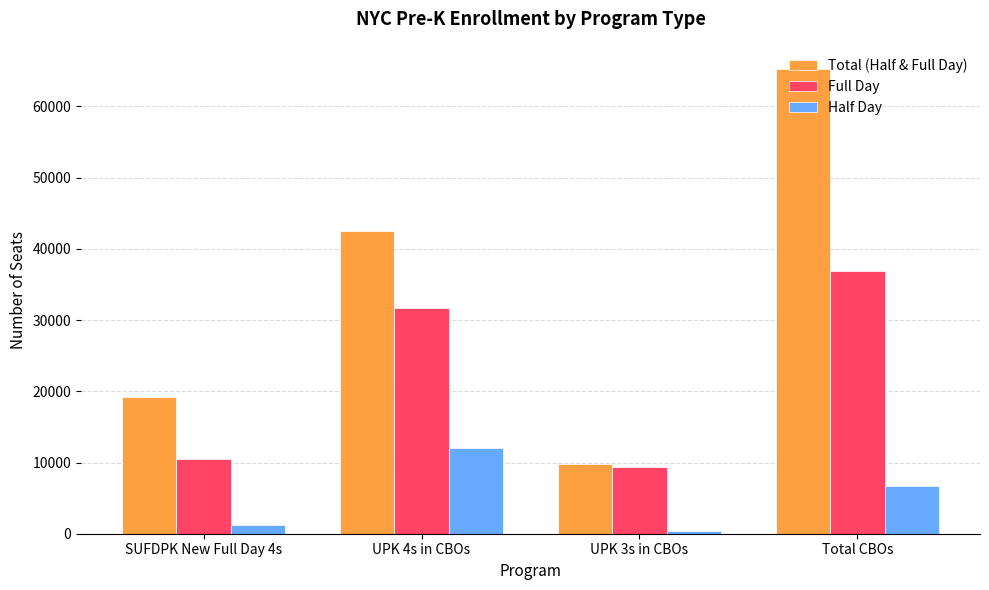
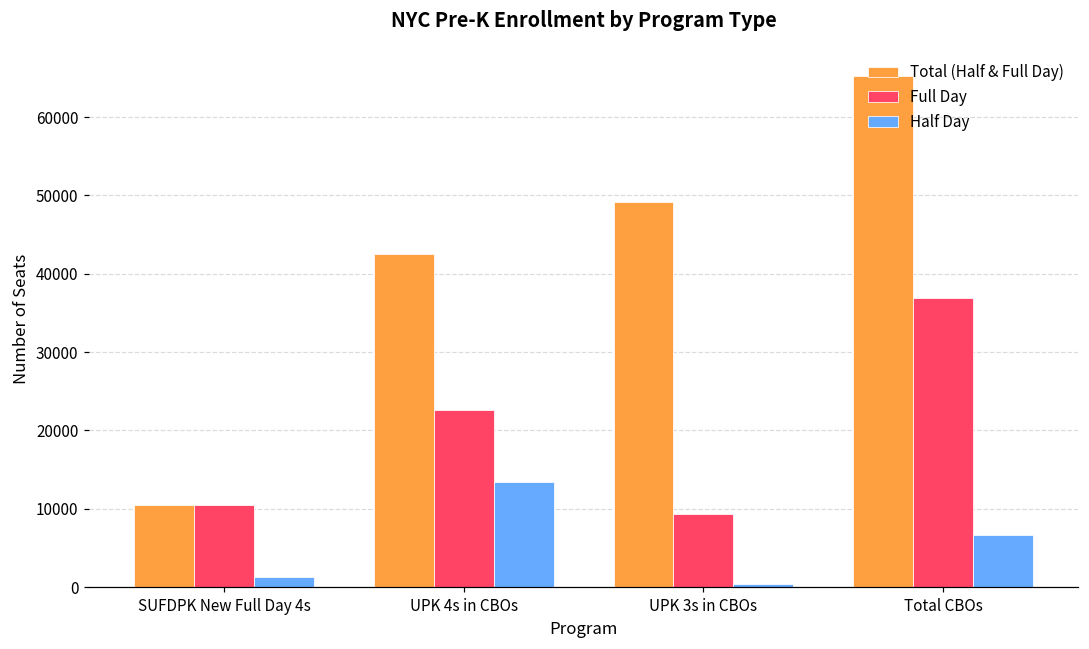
  {
    "Total (Half & Full Day)": {
-     "SUFDPK New Full Day 4s": 19000,
+     "SUFDPK New Full Day 4s": 10000,
      "UPK 4s in CBOs": 42000,
-     "UPK 3s in CBOs": 10000,
+     "UPK 3s in CBOs": 49000,
      "Total CBOs": 65000
    },
    "Full Day": {
      "SUFDPK New Full Day 4s": 10000,
-     "UPK 4s in CBOs": 32000,
+     "UPK 4s in CBOs": 23000,
      "UPK 3s in CBOs": 9000,
      "Total CBOs": 37000
    },
    "Half Day": {
      "SUFDPK New Full Day 4s": 1000,
-     "UPK 4s in CBOs": 12000,
+     "UPK 4s in CBOs": 13000,
      "UPK 3s in CBOs": 0,
      "Total CBOs": 7000
    }
  }
